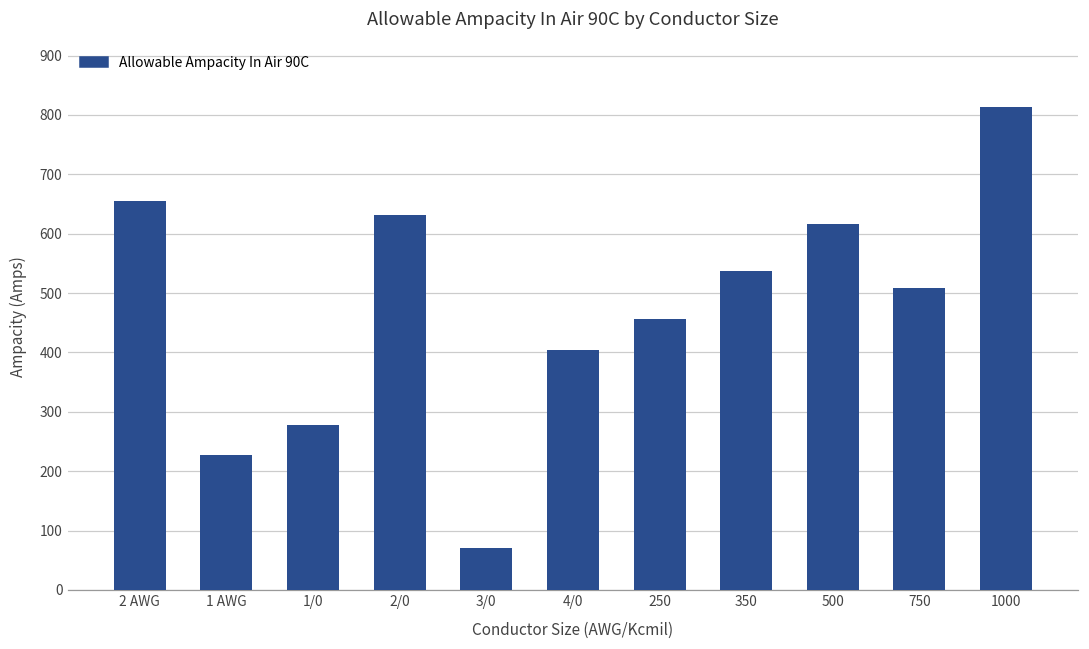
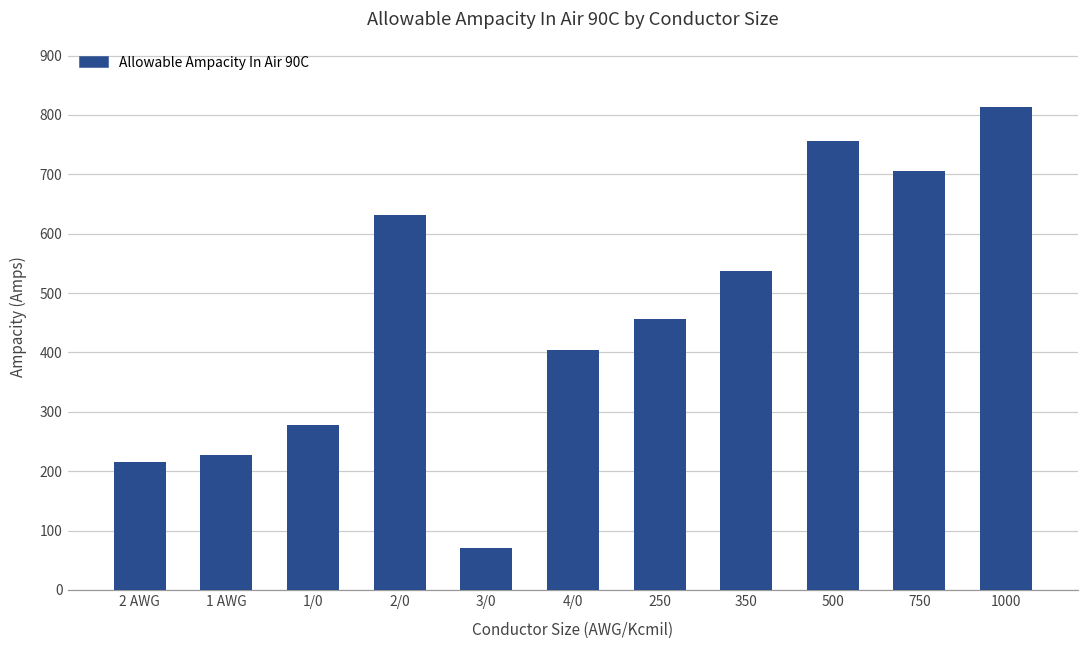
  {
-   "2 AWG": 660,
+   "2 AWG": 220,
    "1 AWG": 230,
    "1/0": 280,
    "2/0": 630,
    "3/0": 70,
    "4/0": 400,
    "250": 460,
    "350": 540,
-   "500": 620,
-   "750": 510,
+   "500": 760,
+   "750": 710,
    "1000": 810
  }
